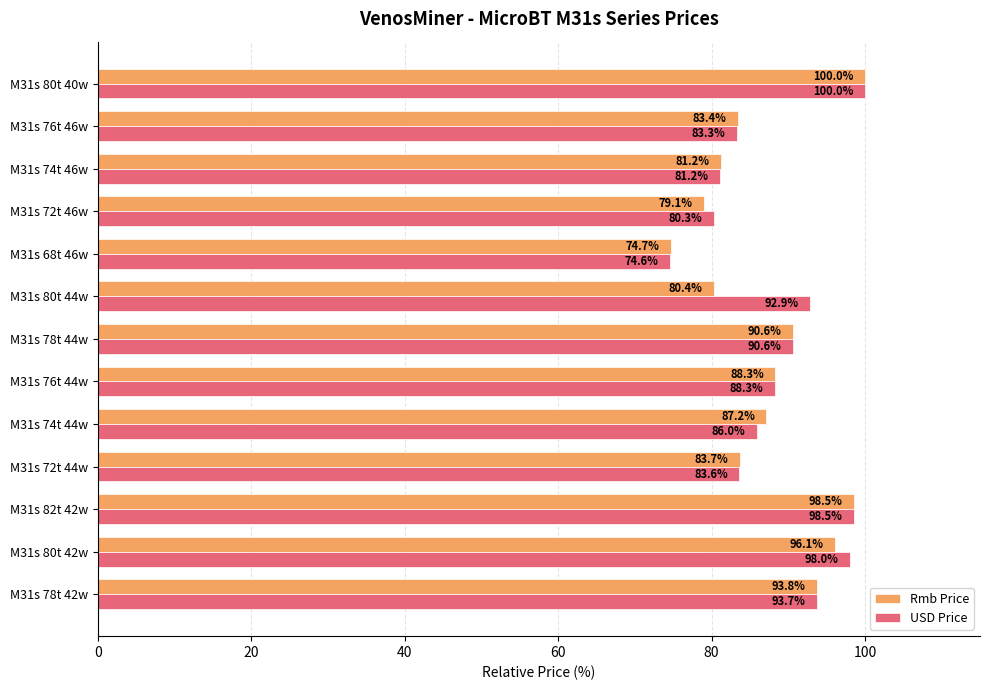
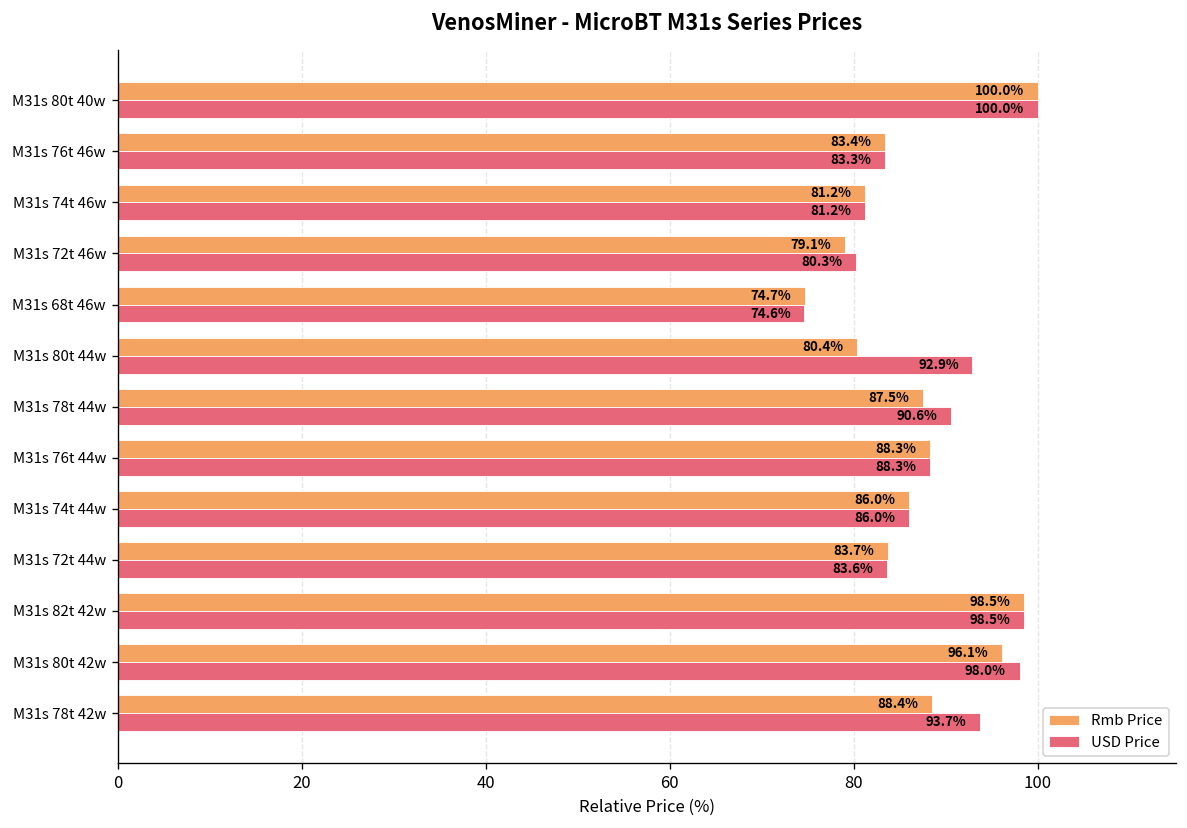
  {
    "Rmb Price": {
      "M31s 80t 40w": "100.0%",
      "M31s 76t 46w": "83.4%",
      "M31s 74t 46w": "81.2%",
      "M31s 72t 46w": "79.1%",
      "M31s 68t 46w": "74.7%",
      "M31s 80t 44w": "80.4%",
-     "M31s 78t 44w": "90.6%",
+     "M31s 78t 44w": "87.5%",
      "M31s 76t 44w": "88.3%",
-     "M31s 74t 44w": "87.2%",
+     "M31s 74t 44w": "86.0%",
      "M31s 72t 44w": "83.7%",
      "M31s 82t 42w": "98.5%",
      "M31s 80t 42w": "96.1%",
-     "M31s 78t 42w": "93.8%"
+     "M31s 78t 42w": "88.4%"
    },
    "USD Price": {
      "M31s 80t 40w": "100.0%",
      "M31s 76t 46w": "83.3%",
      "M31s 74t 46w": "81.2%",
      "M31s 72t 46w": "80.3%",
      "M31s 68t 46w": "74.6%",
      "M31s 80t 44w": "92.9%",
      "M31s 78t 44w": "90.6%",
      "M31s 76t 44w": "88.3%",
      "M31s 74t 44w": "86.0%",
      "M31s 72t 44w": "83.6%",
      "M31s 82t 42w": "98.5%",
      "M31s 80t 42w": "98.0%",
      "M31s 78t 42w": "93.7%"
    }
  }
